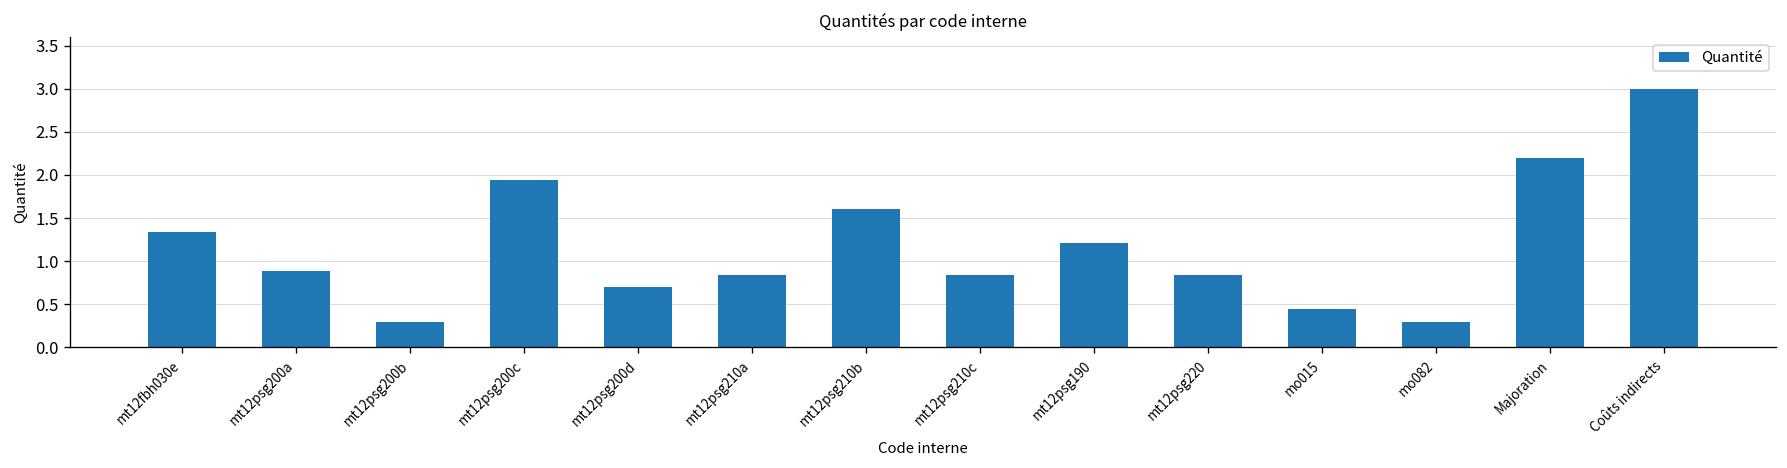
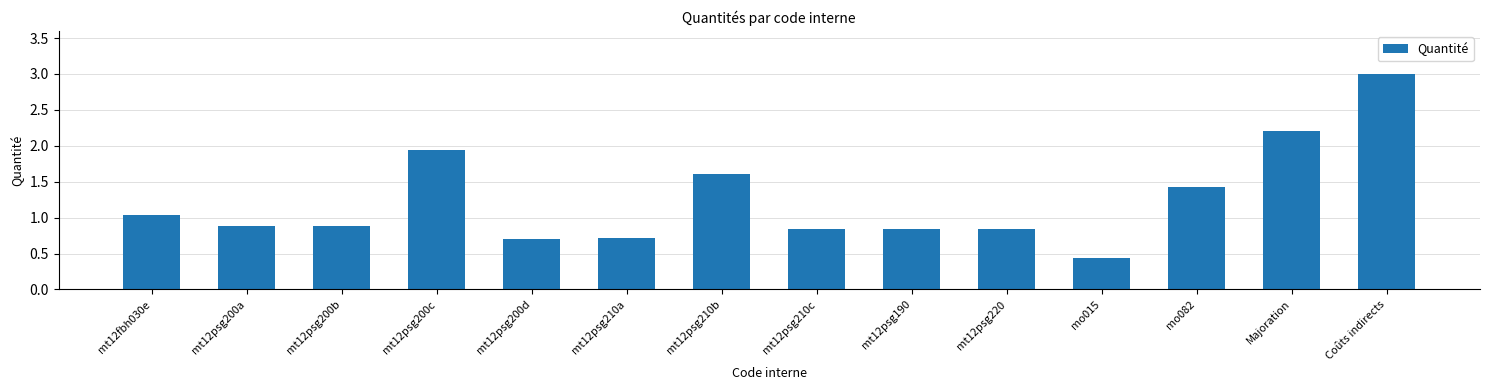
  {
-   "mt12fbh030e": 1.3,
+   "mt12fbh030e": 1.0,
    "mt12psg200a": 0.9,
-   "mt12psg200b": 0.3,
+   "mt12psg200b": 0.9,
    "mt12psg200c": 1.9,
    "mt12psg200d": 0.7,
-   "mt12psg210a": 0.8,
+   "mt12psg210a": 0.7,
    "mt12psg210b": 1.6,
    "mt12psg210c": 0.8,
-   "mt12psg190": 1.2,
+   "mt12psg190": 0.8,
    "mt12psg220": 0.8,
    "mo015": 0.4,
-   "mo082": 0.3,
+   "mo082": 1.4,
    "Majoration": 2.2,
    "Coûts indirects": 3.0
  }
